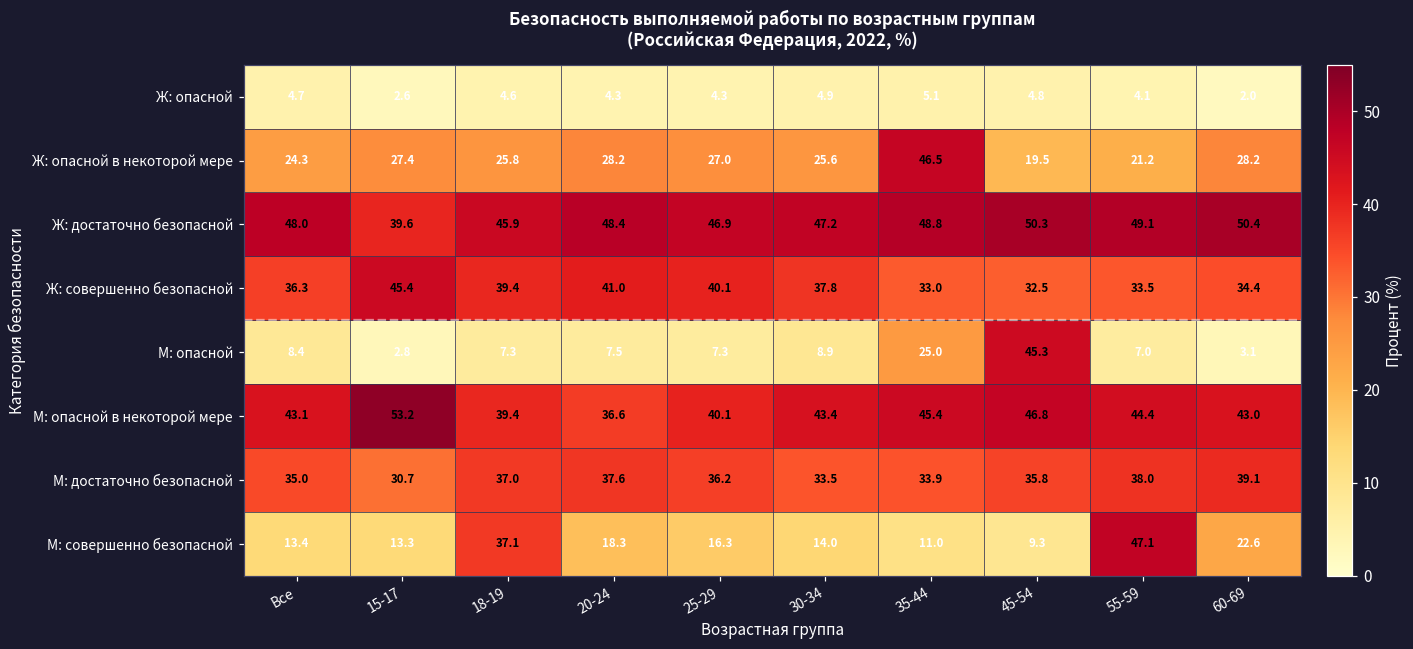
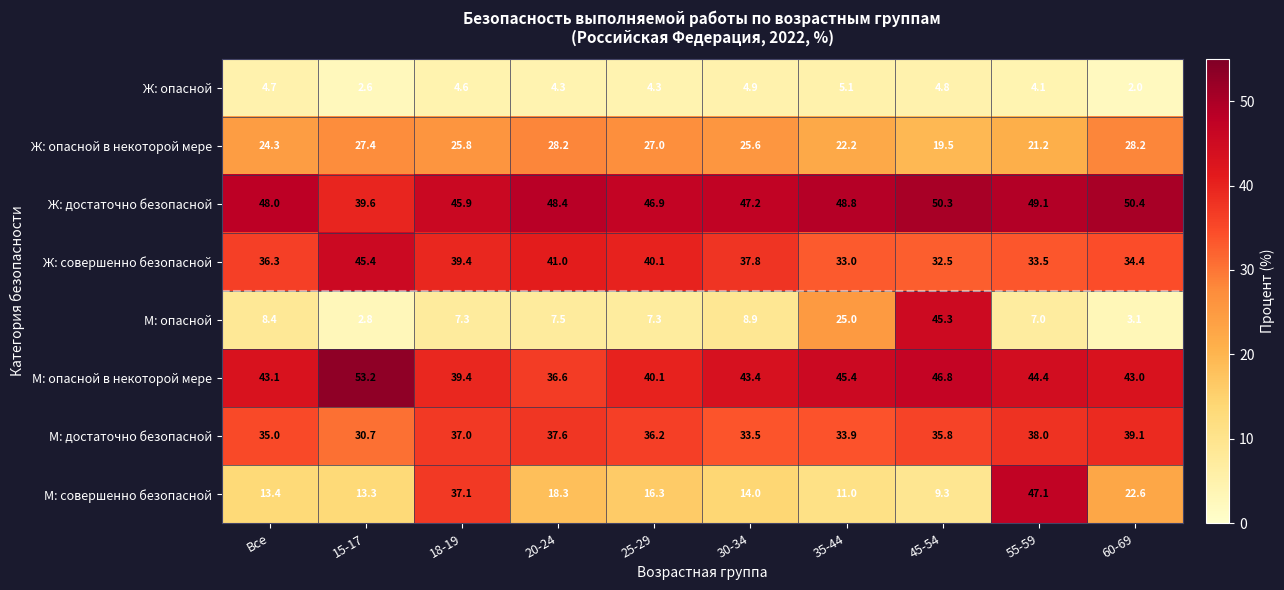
  {
    "Ж: опасной": {
      "Все": 4.7,
      "15-17": 2.6,
      "18-19": 4.6,
      "20-24": 4.3,
      "25-29": 4.3,
      "30-34": 4.9,
      "35-44": 5.1,
      "45-54": 4.8,
      "55-59": 4.1,
      "60-69": 2.0
    },
    "Ж: опасной в некоторой мере": {
      "Все": 24.3,
      "15-17": 27.4,
      "18-19": 25.8,
      "20-24": 28.2,
      "25-29": 27.0,
      "30-34": 25.6,
-     "35-44": 46.5,
+     "35-44": 22.2,
      "45-54": 19.5,
      "55-59": 21.2,
      "60-69": 28.2
    },
    "Ж: достаточно безопасной": {
      "Все": 48.0,
      "15-17": 39.6,
      "18-19": 45.9,
      "20-24": 48.4,
      "25-29": 46.9,
      "30-34": 47.2,
      "35-44": 48.8,
      "45-54": 50.3,
      "55-59": 49.1,
      "60-69": 50.4
    },
    "Ж: совершенно безопасной": {
      "Все": 36.3,
      "15-17": 45.4,
      "18-19": 39.4,
      "20-24": 41.0,
      "25-29": 40.1,
      "30-34": 37.8,
      "35-44": 33.0,
      "45-54": 32.5,
      "55-59": 33.5,
      "60-69": 34.4
    },
    "М: опасной": {
      "Все": 8.4,
      "15-17": 2.8,
      "18-19": 7.3,
      "20-24": 7.5,
      "25-29": 7.3,
      "30-34": 8.9,
      "35-44": 25.0,
      "45-54": 45.3,
      "55-59": 7.0,
      "60-69": 3.1
    },
    "М: опасной в некоторой мере": {
      "Все": 43.1,
      "15-17": 53.2,
      "18-19": 39.4,
      "20-24": 36.6,
      "25-29": 40.1,
      "30-34": 43.4,
      "35-44": 45.4,
      "45-54": 46.8,
      "55-59": 44.4,
      "60-69": 43.0
    },
    "М: достаточно безопасной": {
      "Все": 35.0,
      "15-17": 30.7,
      "18-19": 37.0,
      "20-24": 37.6,
      "25-29": 36.2,
      "30-34": 33.5,
      "35-44": 33.9,
      "45-54": 35.8,
      "55-59": 38.0,
      "60-69": 39.1
    },
    "М: совершенно безопасной": {
      "Все": 13.4,
      "15-17": 13.3,
      "18-19": 37.1,
      "20-24": 18.3,
      "25-29": 16.3,
      "30-34": 14.0,
      "35-44": 11.0,
      "45-54": 9.3,
      "55-59": 47.1,
      "60-69": 22.6
    }
  }
